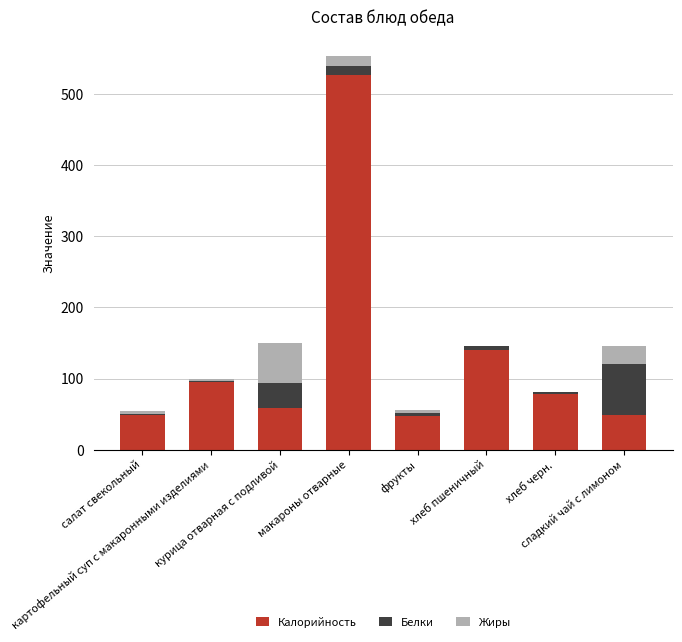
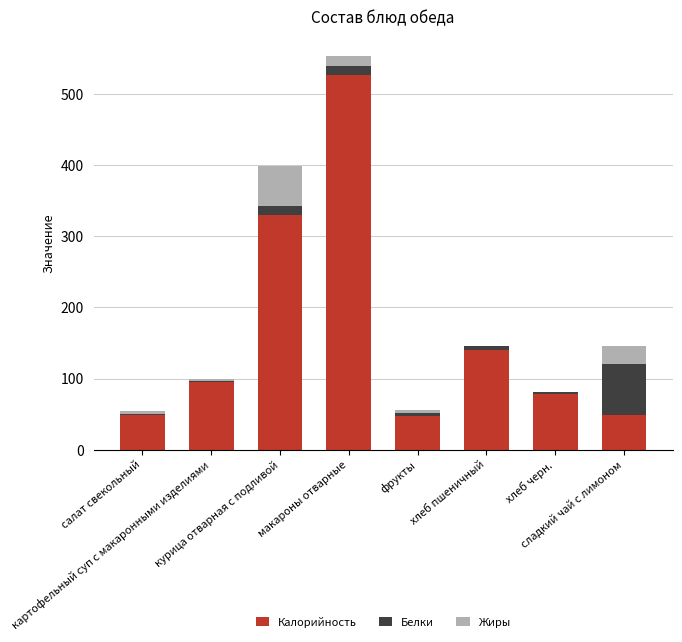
  {
    "Калорийность": {
      "салат свекольный": 50,
      "картофельный суп с макаронными изделиями": 90,
-     "курица отварная с подливой": 60,
+     "курица отварная с подливой": 330,
      "макароны отварные": 530,
      "фрукты": 50,
      "хлеб пшеничный": 140,
      "хлеб черн.": 80,
      "сладкий чай с лимоном": 50
    },
    "Белки": {
-     "курица отварная с подливой": 30,
+     "курица отварная с подливой": 10,
      "макароны отварные": 10,
      "фрукты": 0,
      "хлеб пшеничный": 0,
      "сладкий чай с лимоном": 70
    },
    "Жиры": {
      "салат свекольный": 0,
      "курица отварная с подливой": 60,
      "макароны отварные": 10,
      "фрукты": 0,
      "сладкий чай с лимоном": 30
    }
  }
